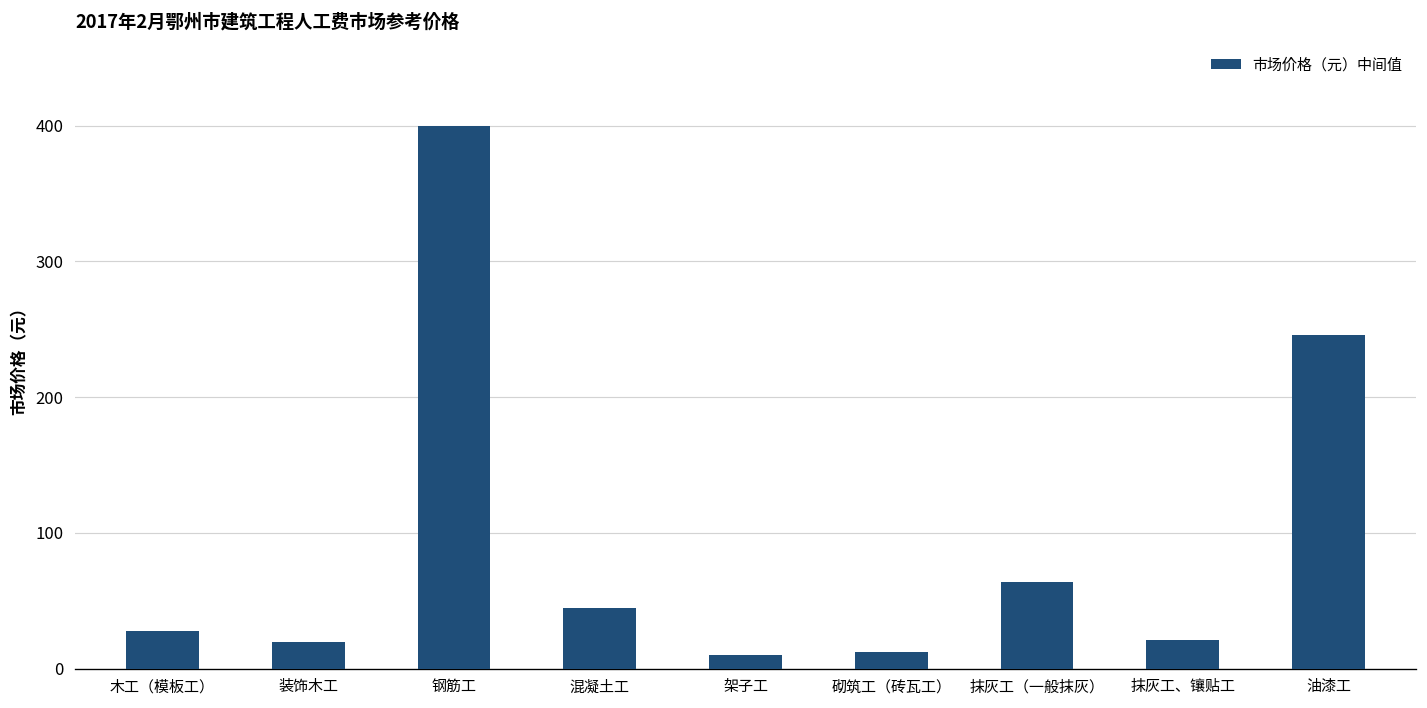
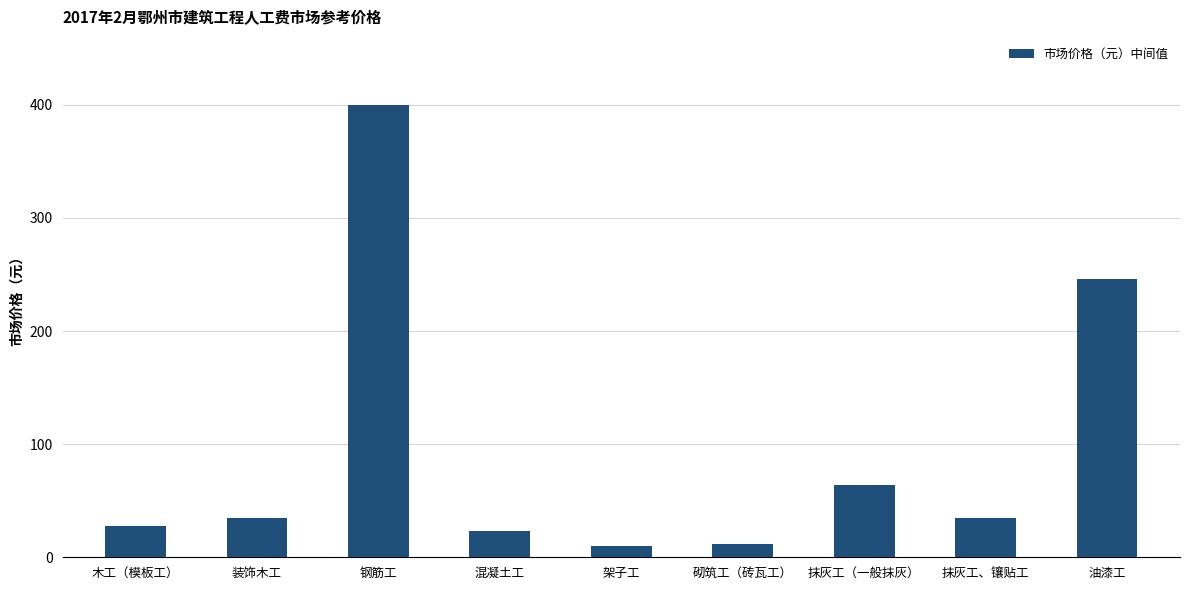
  {
    "木工（模板工）": 28,
-   "装饰木工": 20,
+   "装饰木工": 35,
    "钢筋工": 400,
-   "混凝土工": 45,
+   "混凝土工": 23,
    "架子工": 10,
    "砌筑工（砖瓦工）": 12,
    "抹灰工（一般抹灰）": 64,
-   "抹灰工、镶贴工": 21,
+   "抹灰工、镶贴工": 35,
    "油漆工": 246
  }
